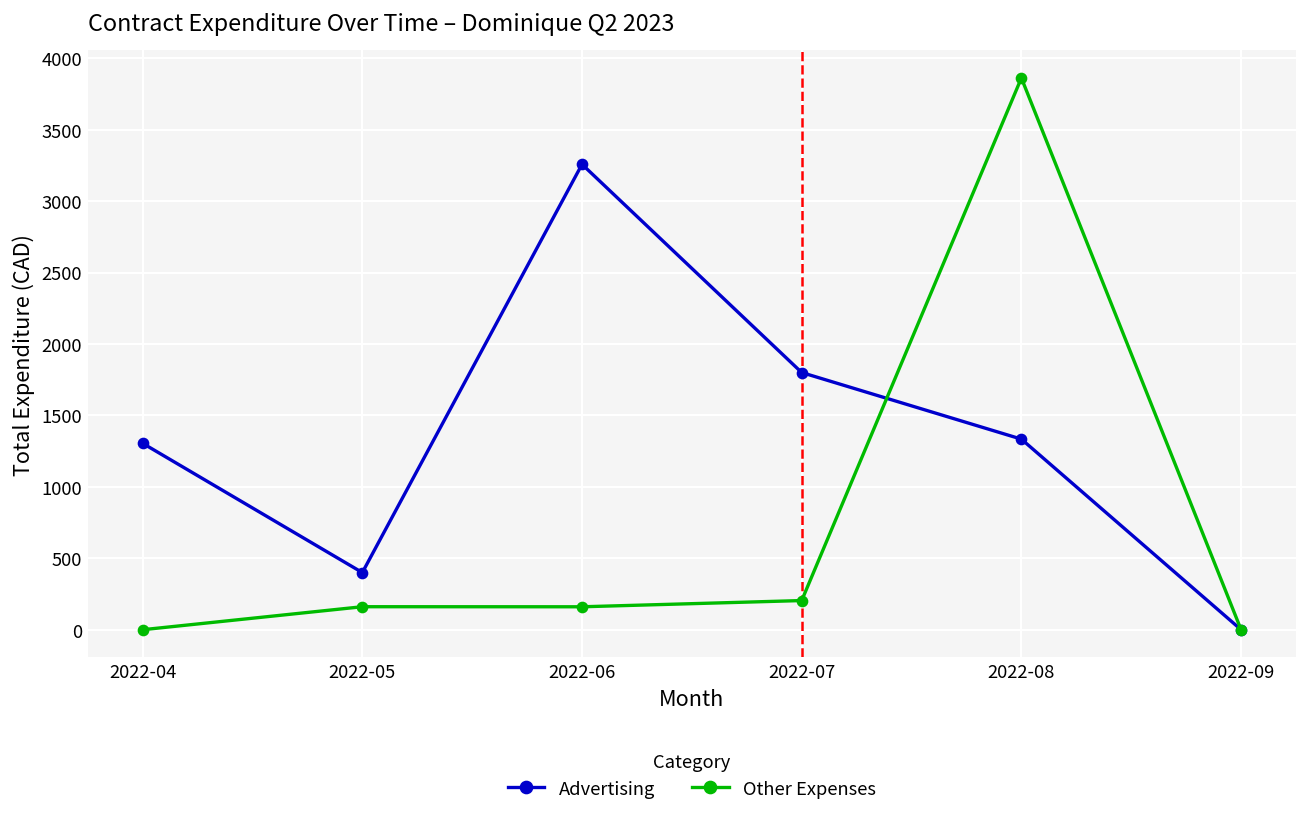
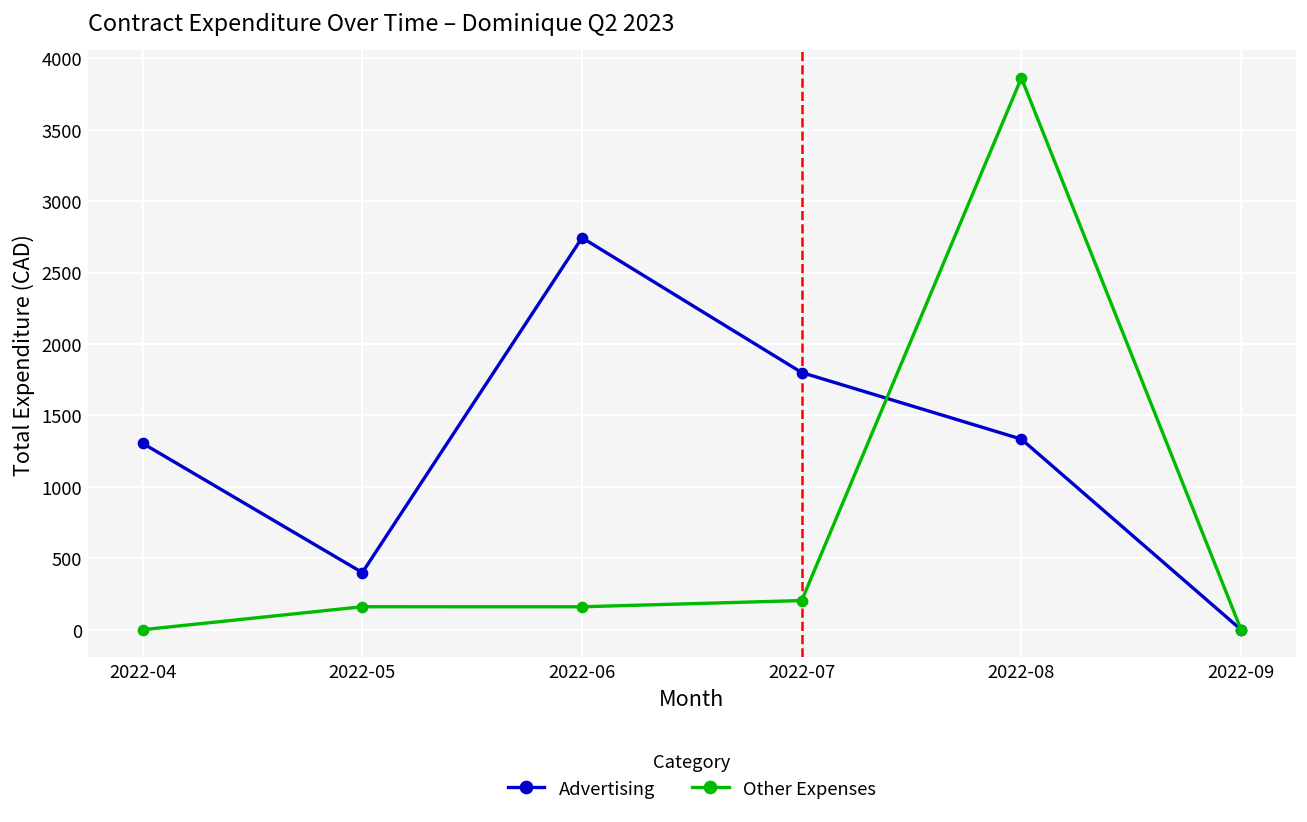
  {
    "Advertising": {
      "2022-04": 1300,
      "2022-05": 400,
-     "2022-06": 3260,
+     "2022-06": 2740,
      "2022-07": 1800,
      "2022-08": 1330
    },
    "Other Expenses": {
      "2022-04": 0,
      "2022-05": 160,
      "2022-06": 160,
      "2022-07": 200,
      "2022-08": 3860
    }
  }
